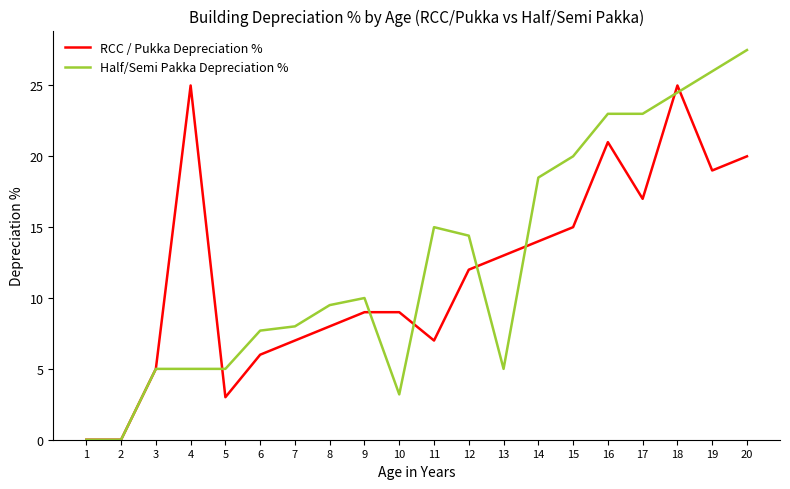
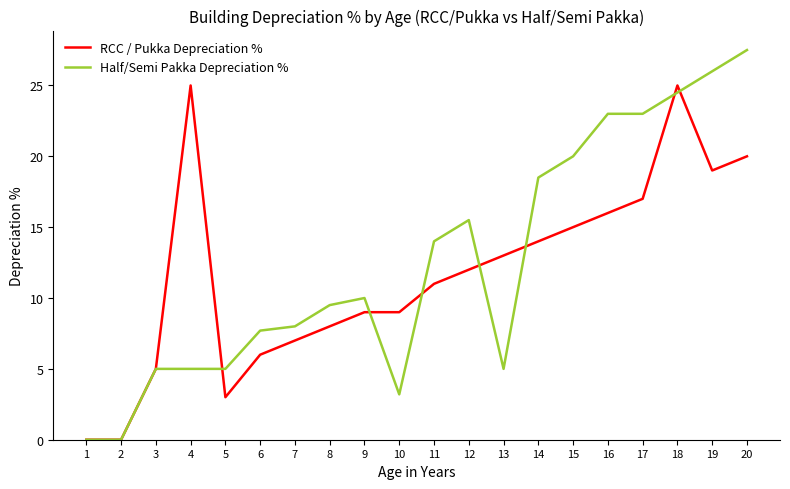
  {
    "RCC / Pukka Depreciation %": {
      "4": 25,
      "5": 3,
      "6": 6,
      "7": 7,
      "8": 8,
      "9": 9,
      "10": 9,
-     "11": 7,
+     "11": 11,
      "12": 12,
      "13": 13,
      "14": 14,
      "15": 15,
-     "16": 21,
+     "16": 16,
      "17": 17,
      "18": 25,
      "19": 19,
      "20": 20
    },
    "Half/Semi Pakka Depreciation %": {
      "4": 5.0,
      "5": 5.0,
      "6": 7.7,
      "7": 8.0,
      "8": 9.5,
      "9": 10.0,
      "10": 3.2,
-     "11": 15,
-     "12": 14.4,
+     "11": 14,
+     "12": 15.5,
      "13": 5.0,
      "14": 18.5,
      "15": 20.0,
      "16": 23.0,
      "17": 23.0,
      "18": 24.5,
      "19": 26.0,
      "20": 27.5
    }
  }
